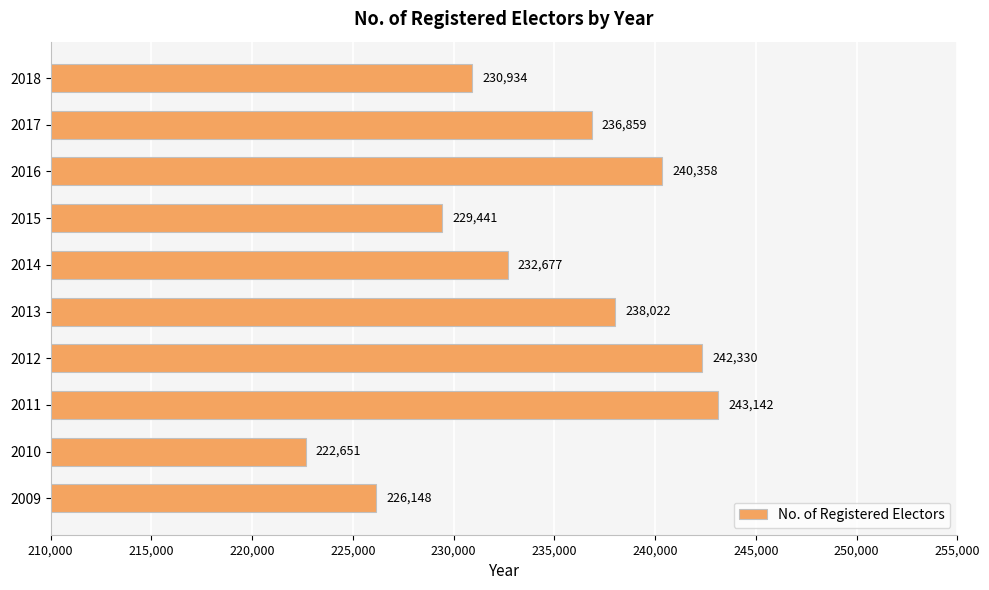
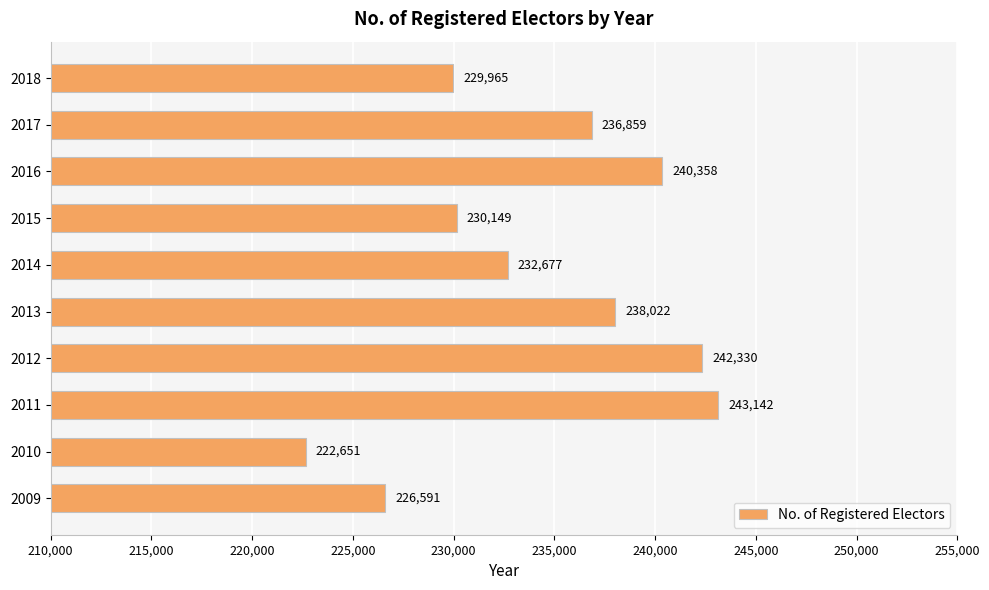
  {
-   "2018": "230,934",
+   "2018": "229,965",
    "2017": "236,859",
    "2016": "240,358",
-   "2015": "229,441",
+   "2015": "230,149",
    "2014": "232,677",
    "2013": "238,022",
    "2012": "242,330",
    "2011": "243,142",
    "2010": "222,651",
-   "2009": "226,148"
+   "2009": "226,591"
  }
